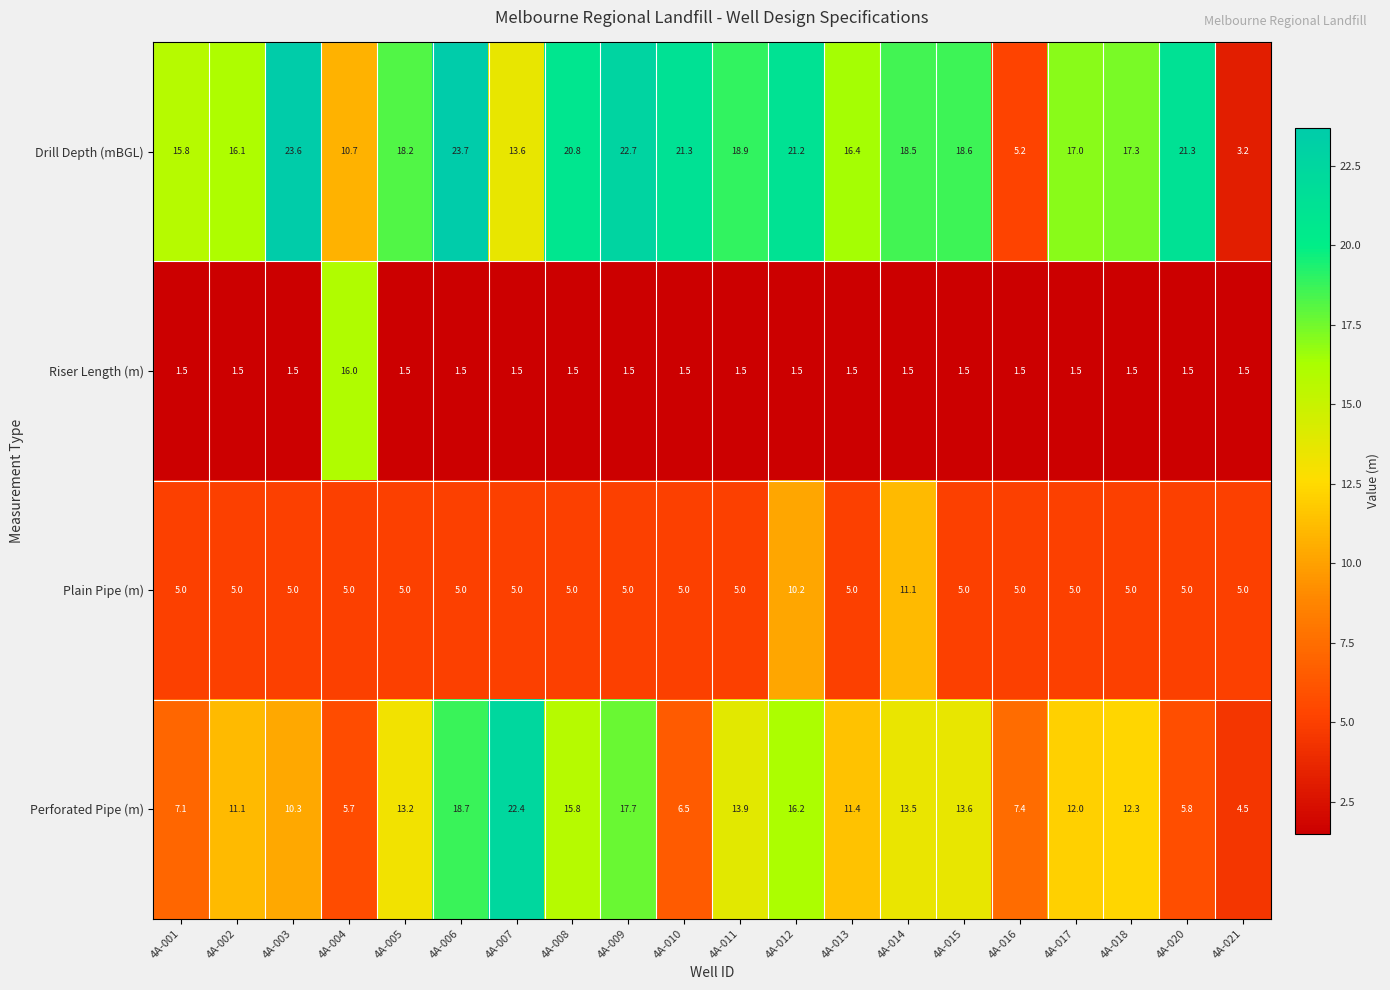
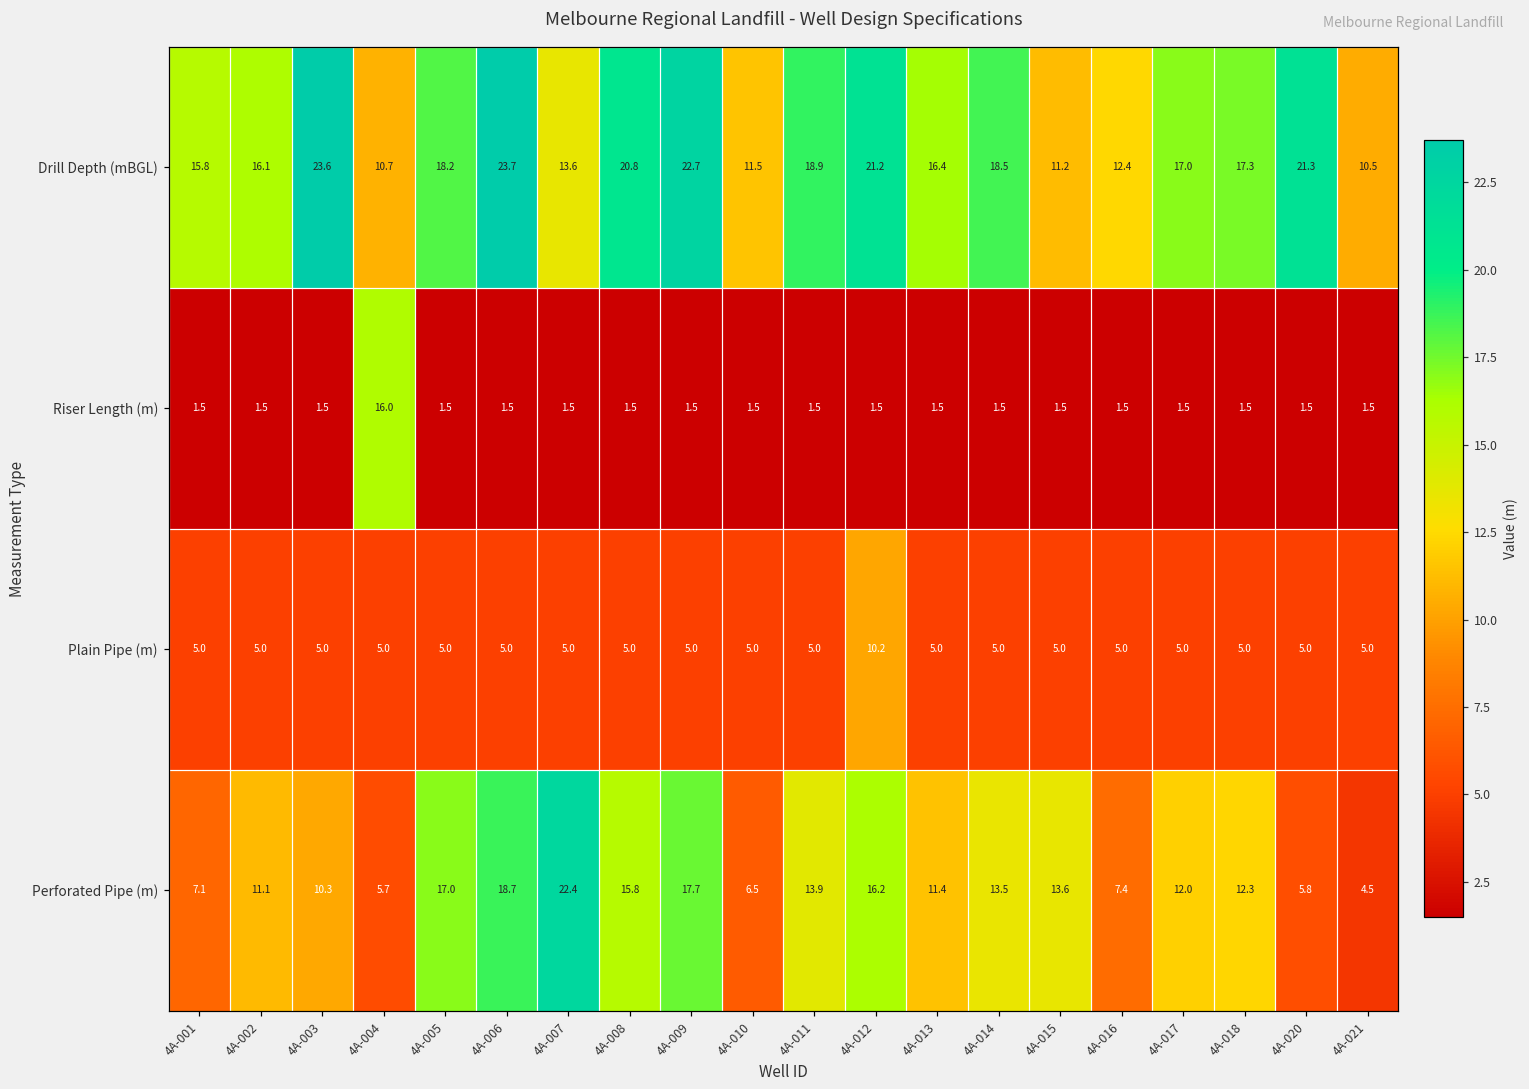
  {
    "Drill Depth (mBGL)": {
      "4A-001": 15.8,
      "4A-002": 16.1,
      "4A-003": 23.6,
      "4A-004": 10.7,
      "4A-005": 18.2,
      "4A-006": 23.7,
      "4A-007": 13.6,
      "4A-008": 20.8,
      "4A-009": 22.7,
-     "4A-010": 21.3,
+     "4A-010": 11.5,
      "4A-011": 18.9,
      "4A-012": 21.2,
      "4A-013": 16.4,
      "4A-014": 18.5,
-     "4A-015": 18.6,
-     "4A-016": 5.2,
+     "4A-015": 11.2,
+     "4A-016": 12.4,
      "4A-017": 17.0,
      "4A-018": 17.3,
      "4A-020": 21.3,
-     "4A-021": 3.2
+     "4A-021": 10.5
    },
    "Riser Length (m)": {
      "4A-001": 1.5,
      "4A-002": 1.5,
      "4A-003": 1.5,
      "4A-004": 16.0,
      "4A-005": 1.5,
      "4A-006": 1.5,
      "4A-007": 1.5,
      "4A-008": 1.5,
      "4A-009": 1.5,
      "4A-010": 1.5,
      "4A-011": 1.5,
      "4A-012": 1.5,
      "4A-013": 1.5,
      "4A-014": 1.5,
      "4A-015": 1.5,
      "4A-016": 1.5,
      "4A-017": 1.5,
      "4A-018": 1.5,
      "4A-020": 1.5,
      "4A-021": 1.5
    },
    "Plain Pipe (m)": {
      "4A-001": 5.0,
      "4A-002": 5.0,
      "4A-003": 5.0,
      "4A-004": 5.0,
      "4A-005": 5.0,
      "4A-006": 5.0,
      "4A-007": 5.0,
      "4A-008": 5.0,
      "4A-009": 5.0,
      "4A-010": 5.0,
      "4A-011": 5.0,
      "4A-012": 10.2,
      "4A-013": 5.0,
-     "4A-014": 11.1,
+     "4A-014": 5.0,
      "4A-015": 5.0,
      "4A-016": 5.0,
      "4A-017": 5.0,
      "4A-018": 5.0,
      "4A-020": 5.0,
      "4A-021": 5.0
    },
    "Perforated Pipe (m)": {
      "4A-001": 7.1,
      "4A-002": 11.1,
      "4A-003": 10.3,
      "4A-004": 5.7,
-     "4A-005": 13.2,
+     "4A-005": 17.0,
      "4A-006": 18.7,
      "4A-007": 22.4,
      "4A-008": 15.8,
      "4A-009": 17.7,
      "4A-010": 6.5,
      "4A-011": 13.9,
      "4A-012": 16.2,
      "4A-013": 11.4,
      "4A-014": 13.5,
      "4A-015": 13.6,
      "4A-016": 7.4,
      "4A-017": 12.0,
      "4A-018": 12.3,
      "4A-020": 5.8,
      "4A-021": 4.5
    }
  }
